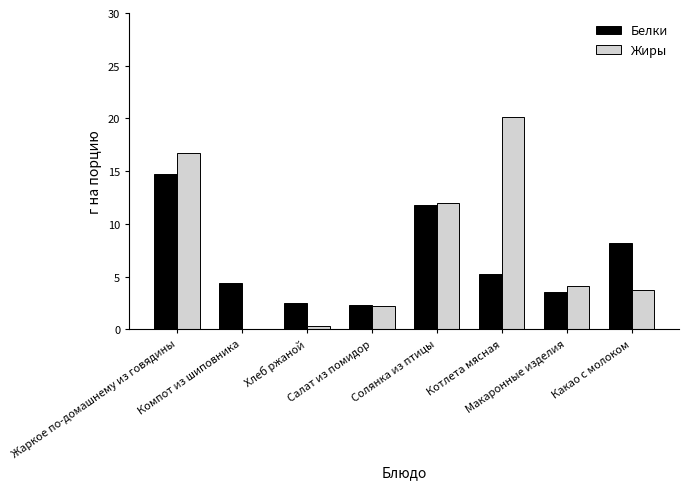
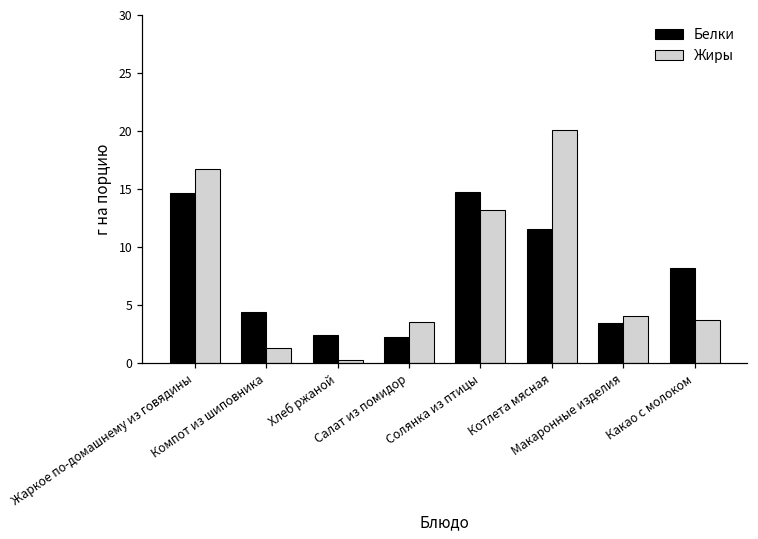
  {
    "Белки": {
      "Жаркое по-домашнему из говядины": 14.7,
      "Компот из шиповника": 4.4,
      "Хлеб ржаной": 2.5,
      "Салат из помидор": 2.3,
-     "Солянка из птицы": 11.8,
-     "Котлета мясная": 5.3,
+     "Солянка из птицы": 14.8,
+     "Котлета мясная": 11.6,
      "Макаронные изделия": 3.5,
      "Какао с молоком": 8.2
    },
    "Жиры": {
      "Жаркое по-домашнему из говядины": 16.7,
-     "Компот из шиповника": 0.0,
+     "Компот из шиповника": 1.3,
      "Хлеб ржаной": 0.3,
-     "Салат из помидор": 2.2,
-     "Солянка из птицы": 12.0,
+     "Салат из помидор": 3.6,
+     "Солянка из птицы": 13.2,
      "Котлета мясная": 20.1,
      "Макаронные изделия": 4.1,
      "Какао с молоком": 3.7
    }
  }
